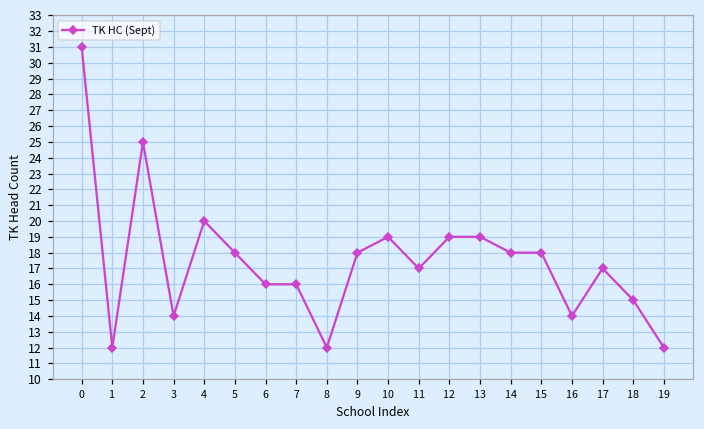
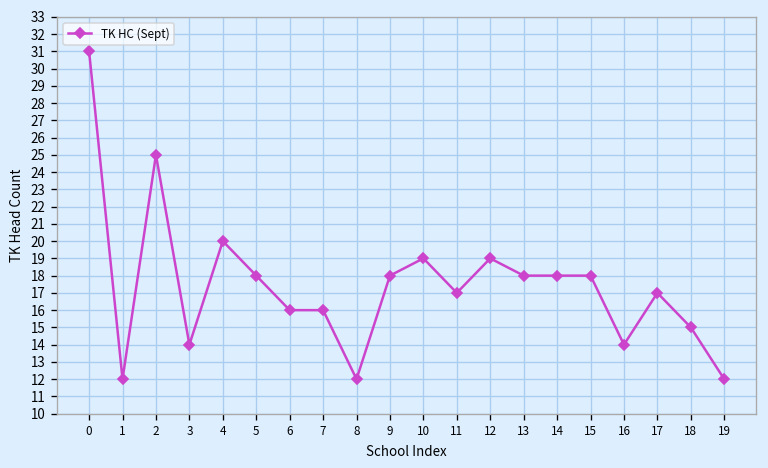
  {
    "0": 31,
    "1": 12,
    "2": 25,
    "3": 14,
    "4": 20,
    "5": 18,
    "6": 16,
    "7": 16,
    "8": 12,
    "9": 18,
    "10": 19,
    "11": 17,
    "12": 19,
-   "13": 19,
+   "13": 18,
    "14": 18,
    "15": 18,
    "16": 14,
    "17": 17,
    "18": 15,
    "19": 12
  }
